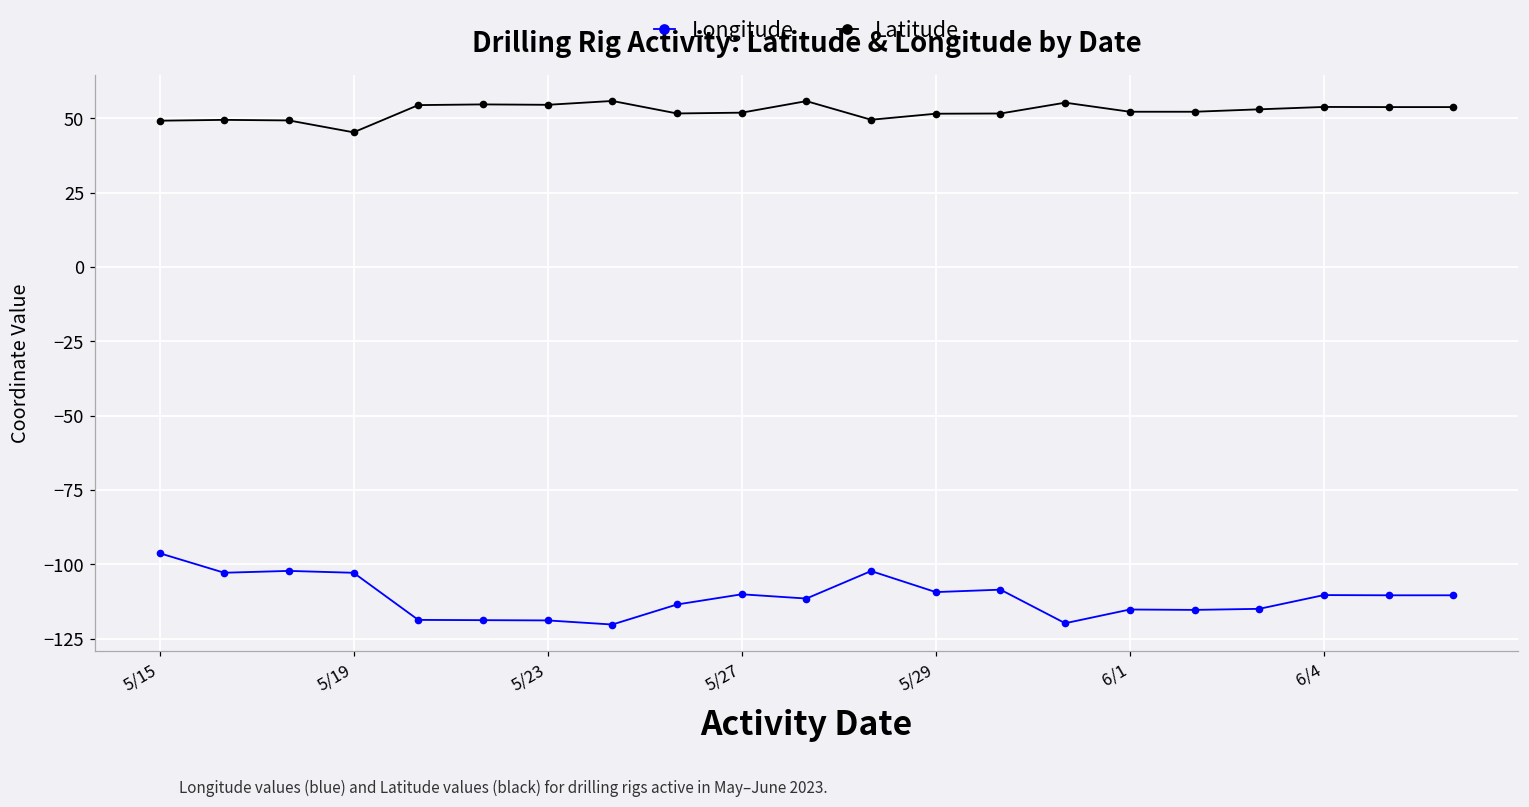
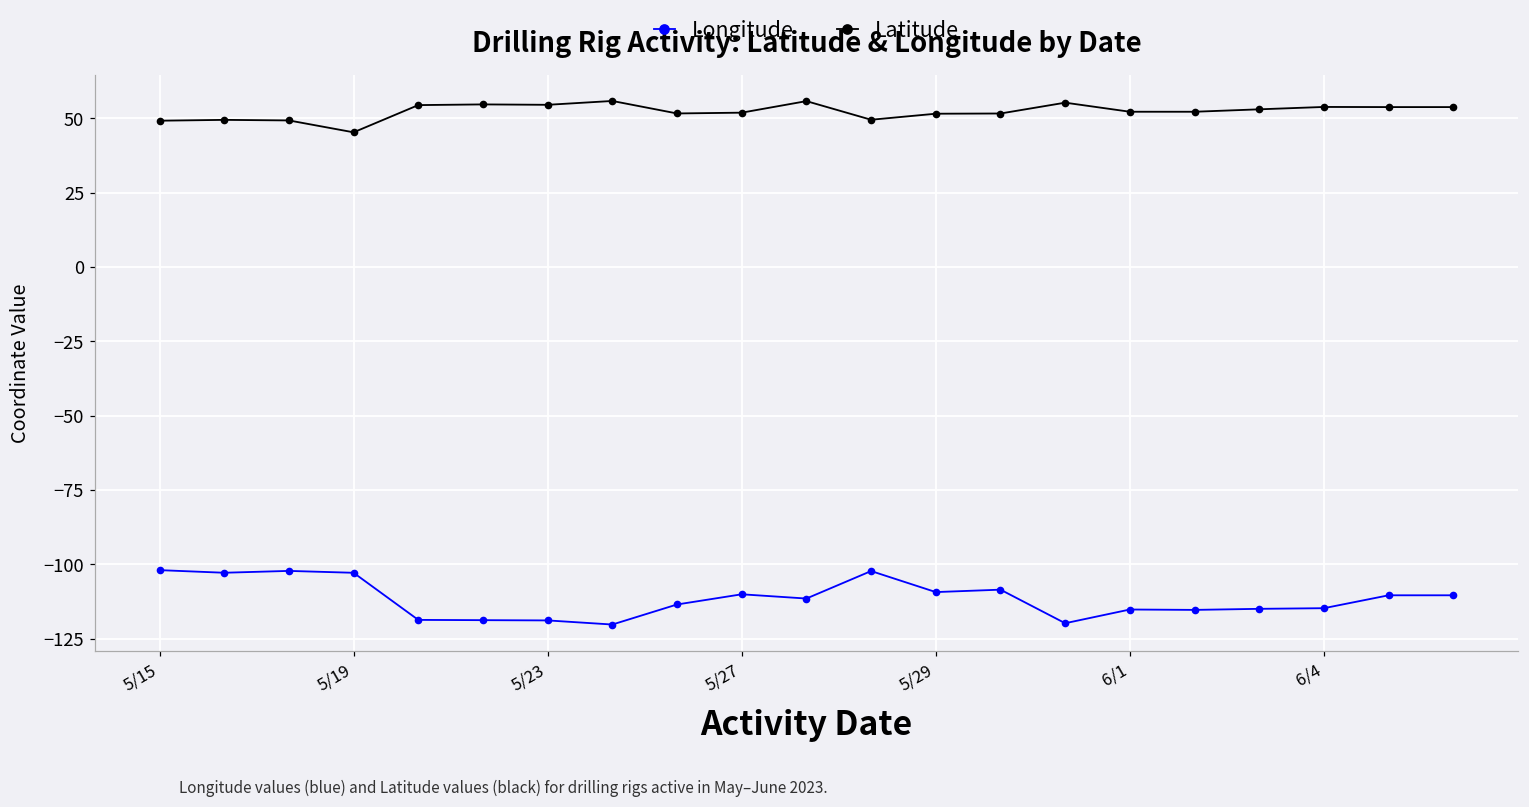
  {
    "Longitude": {
-     "5/15": -96,
+     "5/15": -102,
      "5/19": -103,
      "5/23": -119,
-     "6/4": -110
+     "6/4": -115
    },
    "Latitude": {
      "5/15": 49,
      "5/19": 45,
      "5/23": 55,
      "6/4": 54
    }
  }
